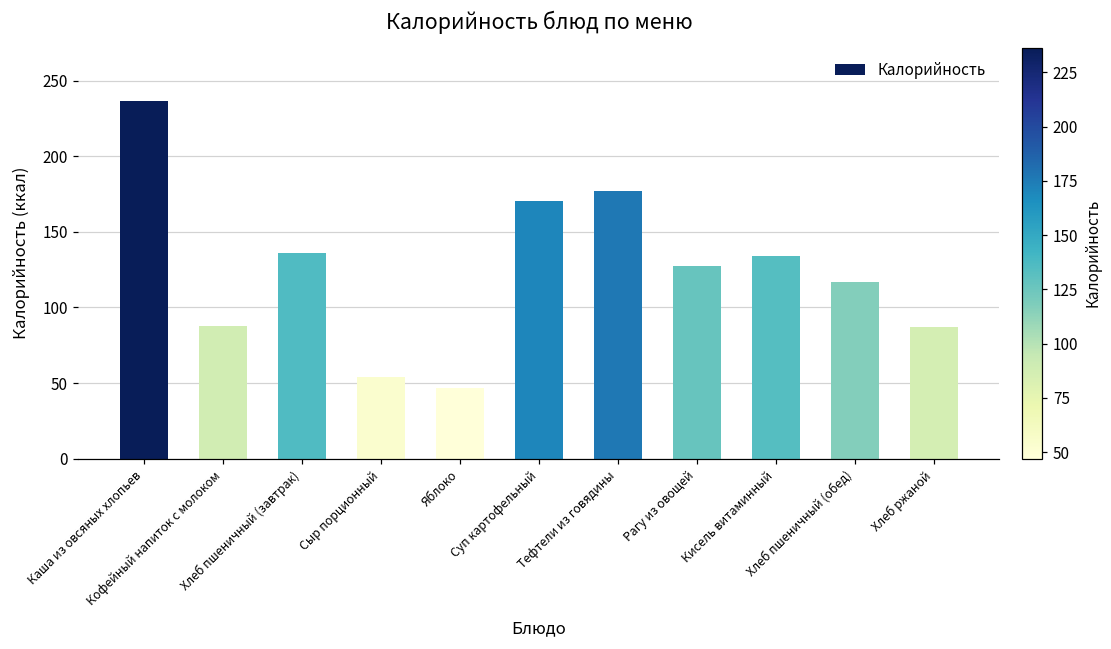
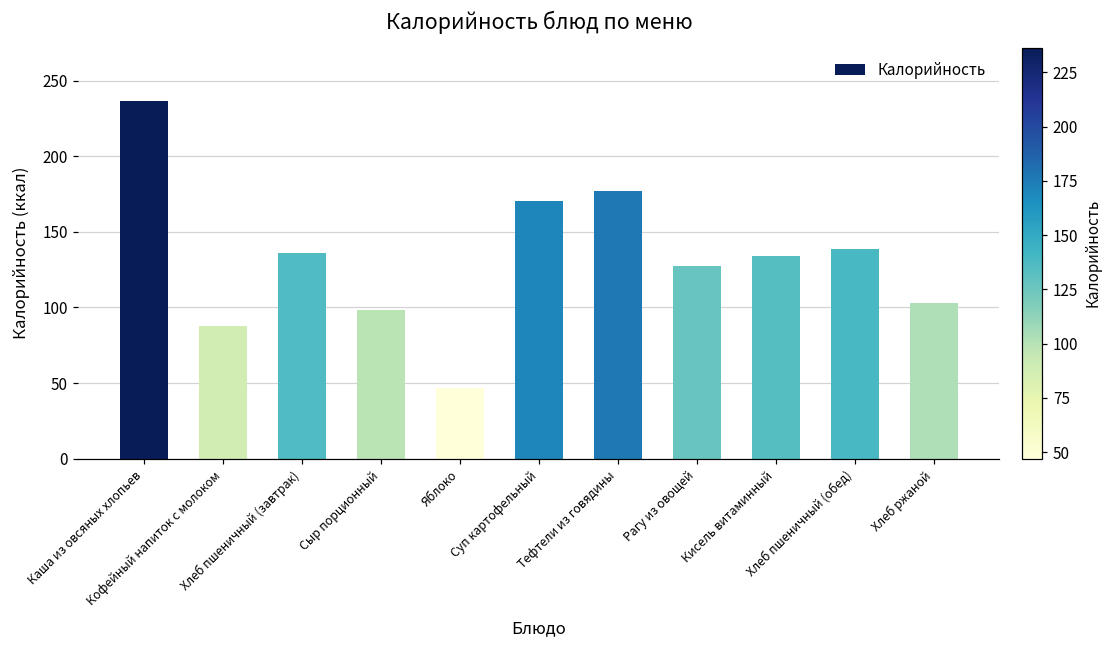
  {
    "Каша из овсяных хлопьев": 236,
    "Кофейный напиток с молоком": 88,
    "Хлеб пшеничный (завтрак)": 136,
-   "Сыр порционный": 54,
+   "Сыр порционный": 99,
    "Яблоко": 47,
    "Суп картофельный": 170,
    "Тефтели из говядины": 177,
    "Рагу из овощей": 128,
    "Кисель витаминный": 134,
-   "Хлеб пшеничный (обед)": 117,
-   "Хлеб ржаной": 87
+   "Хлеб пшеничный (обед)": 139,
+   "Хлеб ржаной": 103
  }
